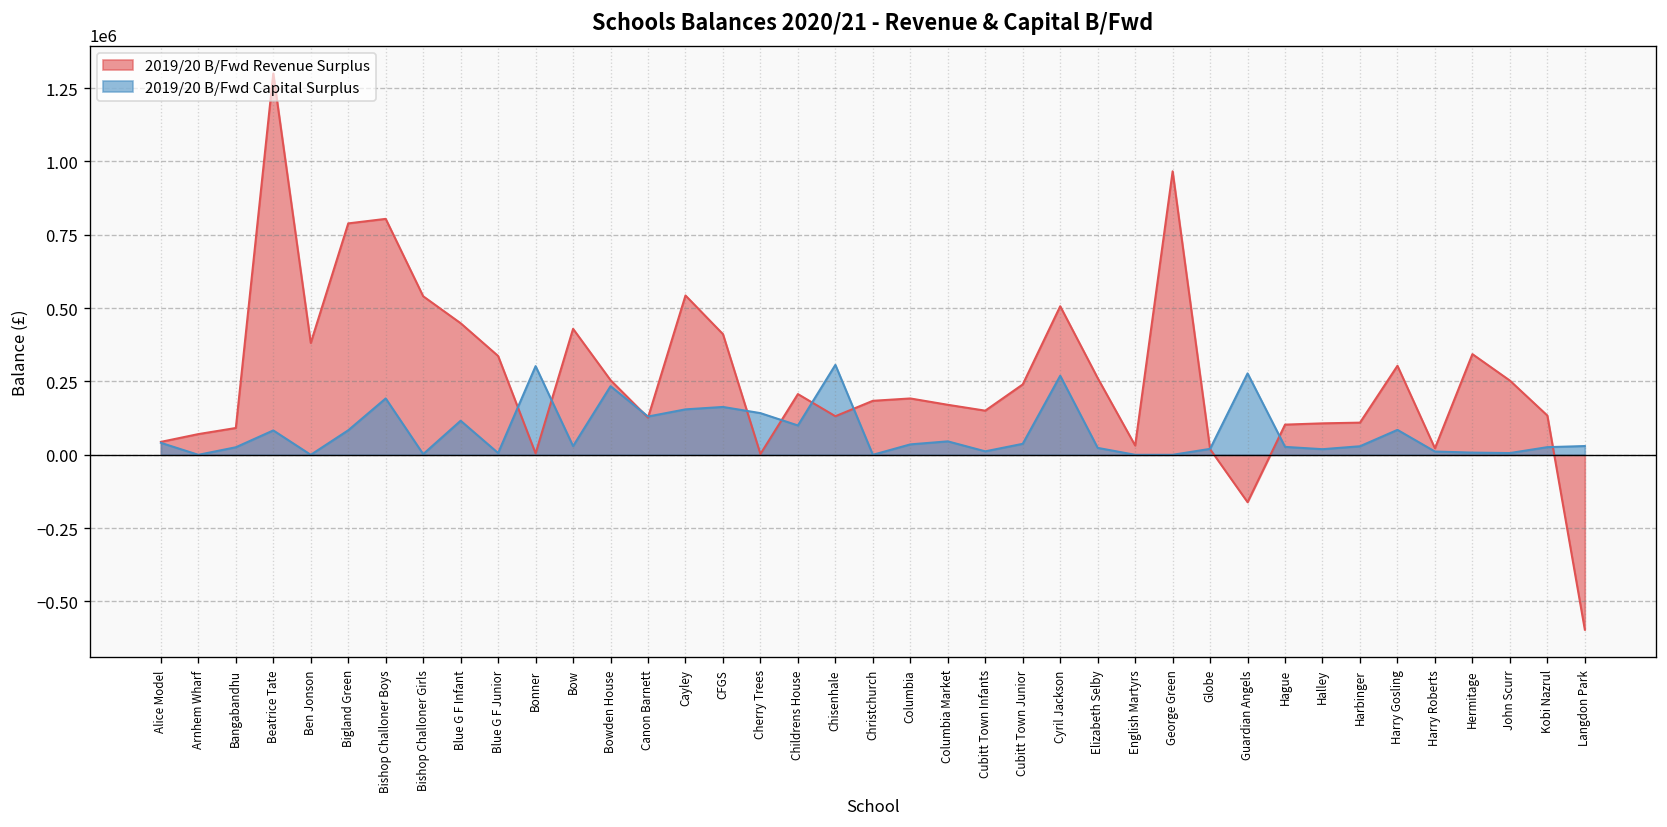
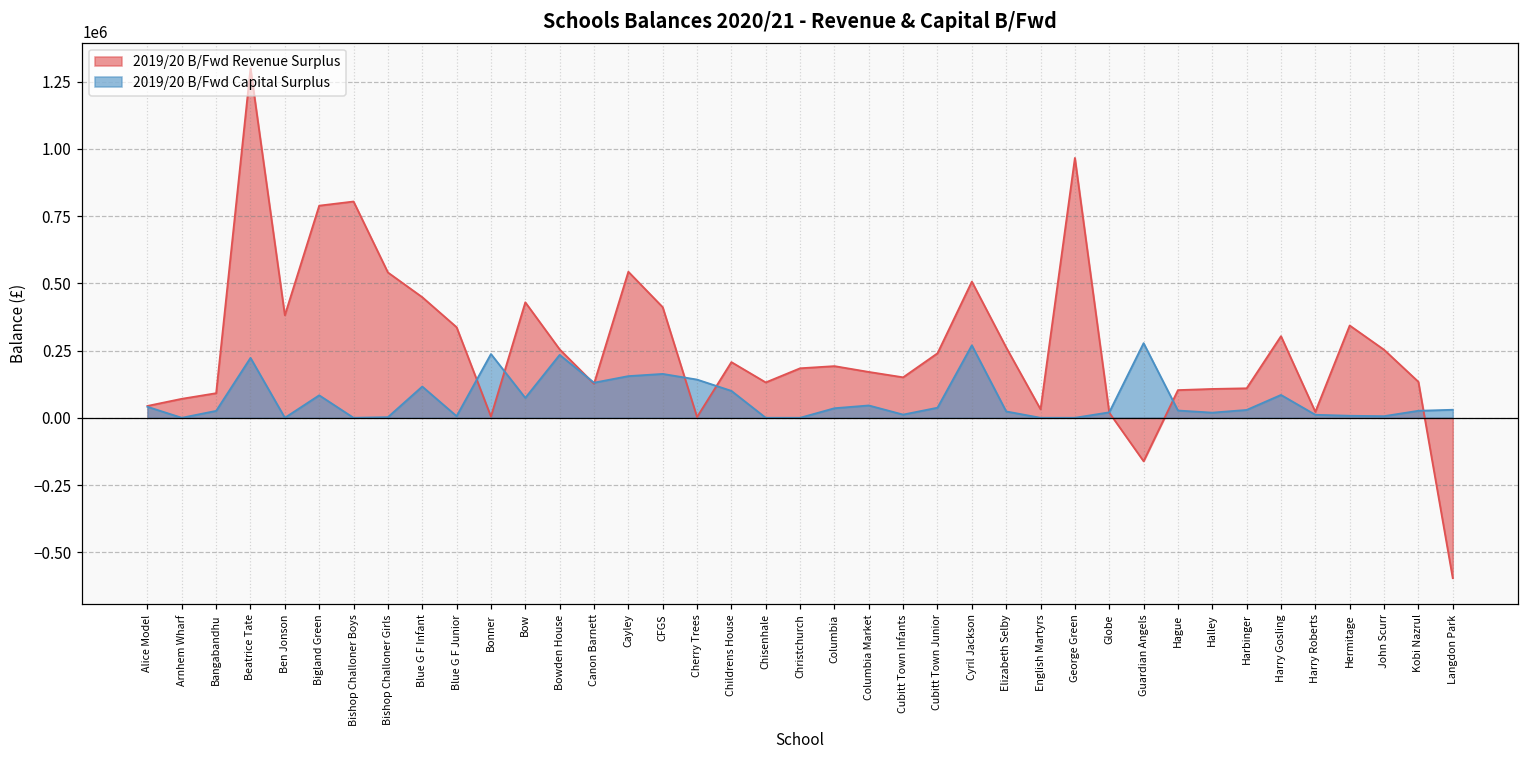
  {
    "2019/20 B/Fwd Capital Surplus": {
      "Arnhem Wharf": 0,
      "Bangabandhu": 30000,
-     "Beatrice Tate": 80000,
+     "Beatrice Tate": 220000,
      "Ben Jonson": 0,
      "Bigland Green": 80000,
-     "Bishop Challoner Boys": 190000,
+     "Bishop Challoner Boys": 0,
      "Bishop Challoner Girls": 0,
      "Blue G F Infant": 120000,
      "Blue G F Junior": 10000,
-     "Bonner": 300000,
-     "Bow": 30000,
+     "Bonner": 240000,
+     "Bow": 70000,
      "Bowden House": 230000,
      "Cayley": 150000,
      "CFGS": 160000,
      "Cherry Trees": 140000,
      "Childrens House": 100000,
-     "Chisenhale": 310000,
+     "Chisenhale": 0,
      "Christchurch": 0,
      "Columbia": 40000,
      "Columbia Market": 50000,
      "Cubitt Town Infants": 10000,
      "Cubitt Town Junior": 40000,
      "Cyril Jackson": 270000,
      "Elizabeth Selby": 20000,
      "English Martyrs": 0,
      "George Green": 0,
      "Guardian Angels": 280000,
      "Hague": 30000,
      "Halley": 20000,
      "Harbinger": 30000,
      "Harry Gosling": 80000,
      "Harry Roberts": 10000,
      "Hermitage": 10000,
      "John Scurr": 10000,
      "Kobi Nazrul": 30000,
      "Langdon Park": 30000
    }
  }
